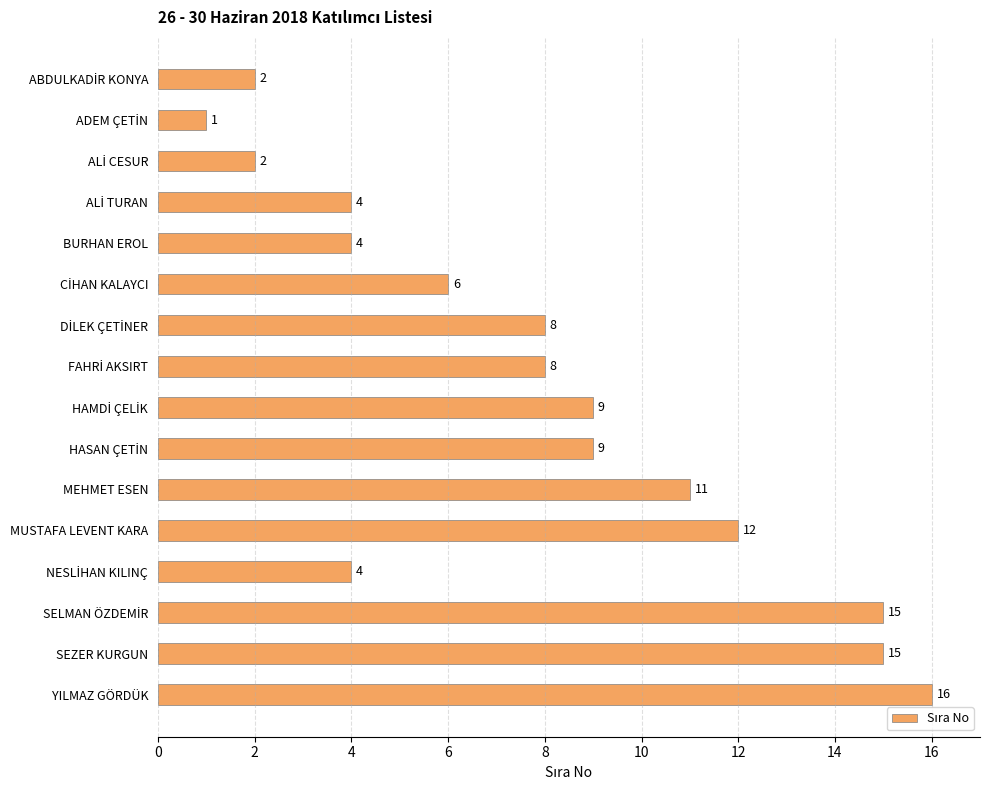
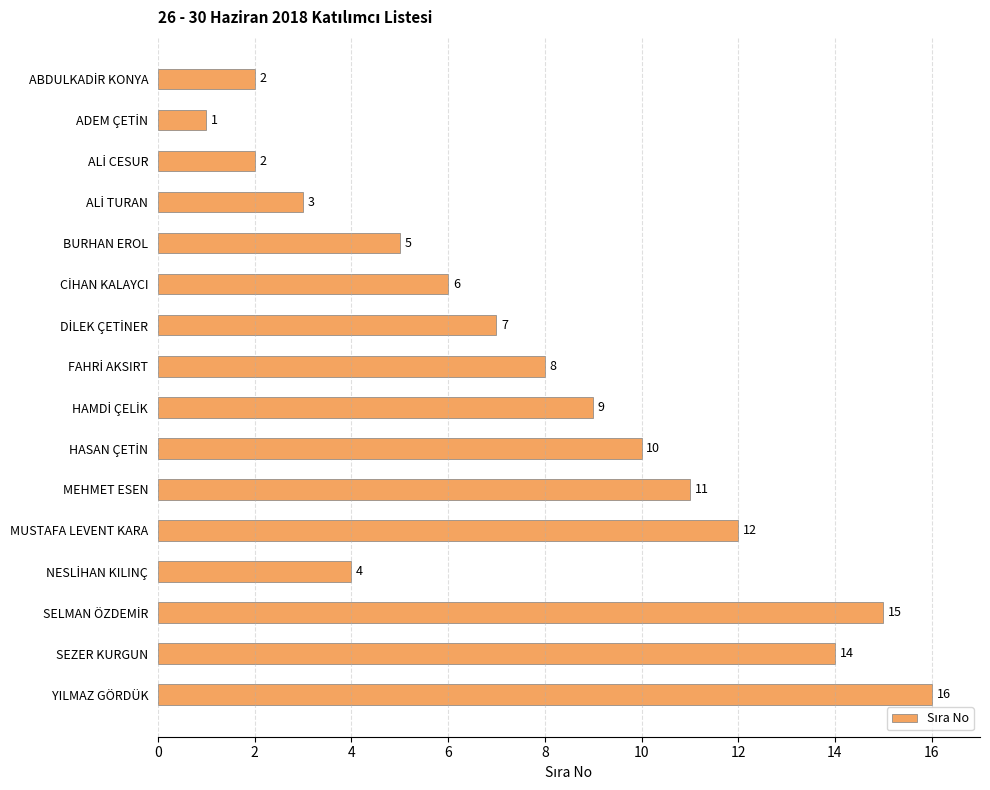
  {
    "ABDULKADİR KONYA": 2,
    "ADEM ÇETİN": 1,
    "ALİ CESUR": 2,
-   "ALİ TURAN": 4,
-   "BURHAN EROL": 4,
+   "ALİ TURAN": 3,
+   "BURHAN EROL": 5,
    "CİHAN KALAYCI": 6,
-   "DİLEK ÇETİNER": 8,
+   "DİLEK ÇETİNER": 7,
    "FAHRİ AKSIRT": 8,
    "HAMDİ ÇELİK": 9,
-   "HASAN ÇETİN": 9,
+   "HASAN ÇETİN": 10,
    "MEHMET ESEN": 11,
    "MUSTAFA LEVENT KARA": 12,
    "NESLİHAN KILINÇ": 4,
    "SELMAN ÖZDEMİR": 15,
-   "SEZER KURGUN": 15,
+   "SEZER KURGUN": 14,
    "YILMAZ GÖRDÜK": 16
  }
